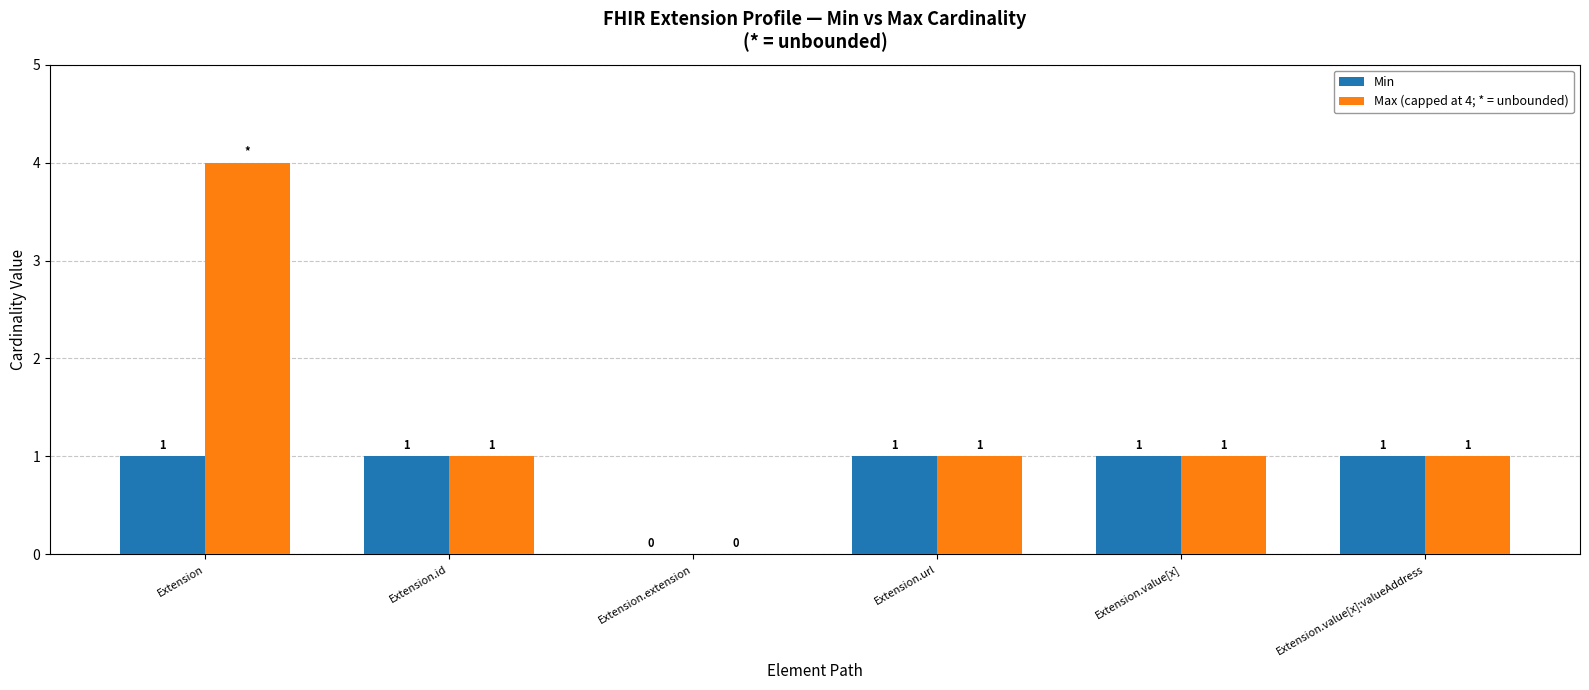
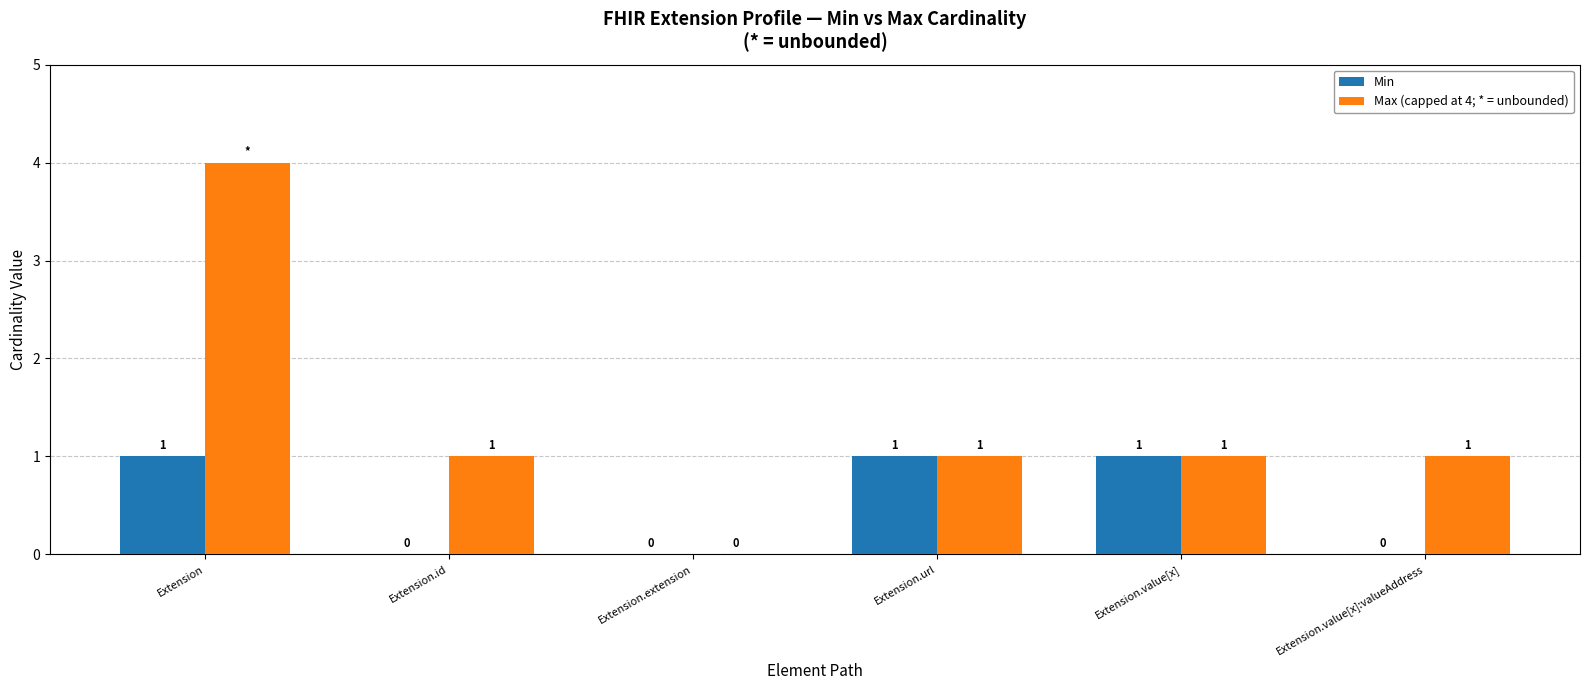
  {
    "Min": {
      "Extension": 1,
-     "Extension.id": 1,
+     "Extension.id": 0,
      "Extension.extension": 0,
      "Extension.url": 1,
      "Extension.value[x]": 1,
-     "Extension.value[x]:valueAddress": 1
+     "Extension.value[x]:valueAddress": 0
    },
    "Max (capped at 4; * = unbounded)": {
      "Extension.id": 1,
      "Extension.extension": 0,
      "Extension.url": 1,
      "Extension.value[x]": 1,
      "Extension.value[x]:valueAddress": 1
    }
  }
